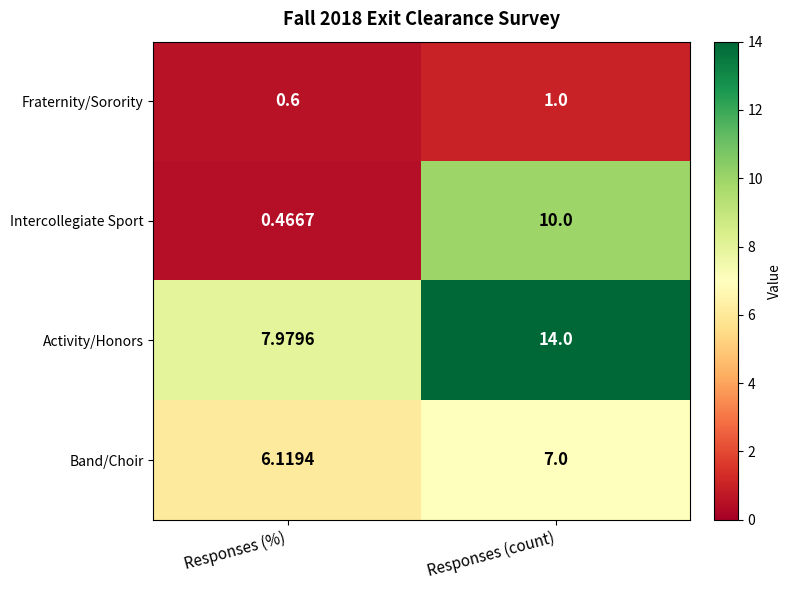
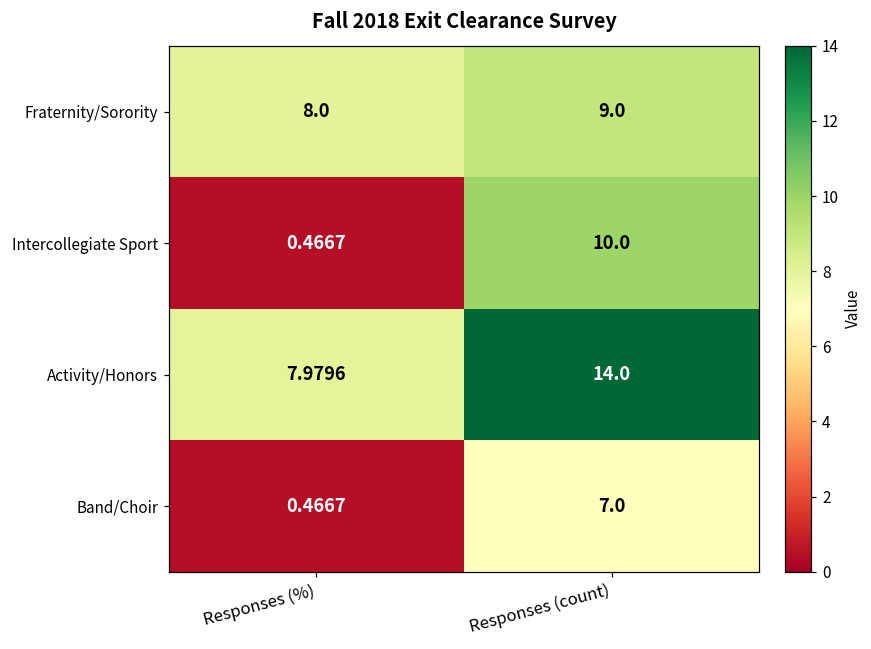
  {
    "Fraternity/Sorority": {
-     "Responses (%)": 0.6,
-     "Responses (count)": 1.0
+     "Responses (%)": 8.0,
+     "Responses (count)": 9.0
    },
    "Intercollegiate Sport": {
      "Responses (%)": 0.4667,
      "Responses (count)": 10.0
    },
    "Activity/Honors": {
      "Responses (%)": 7.9796,
      "Responses (count)": 14.0
    },
    "Band/Choir": {
-     "Responses (%)": 6.1194,
+     "Responses (%)": 0.4667,
      "Responses (count)": 7.0
    }
  }
